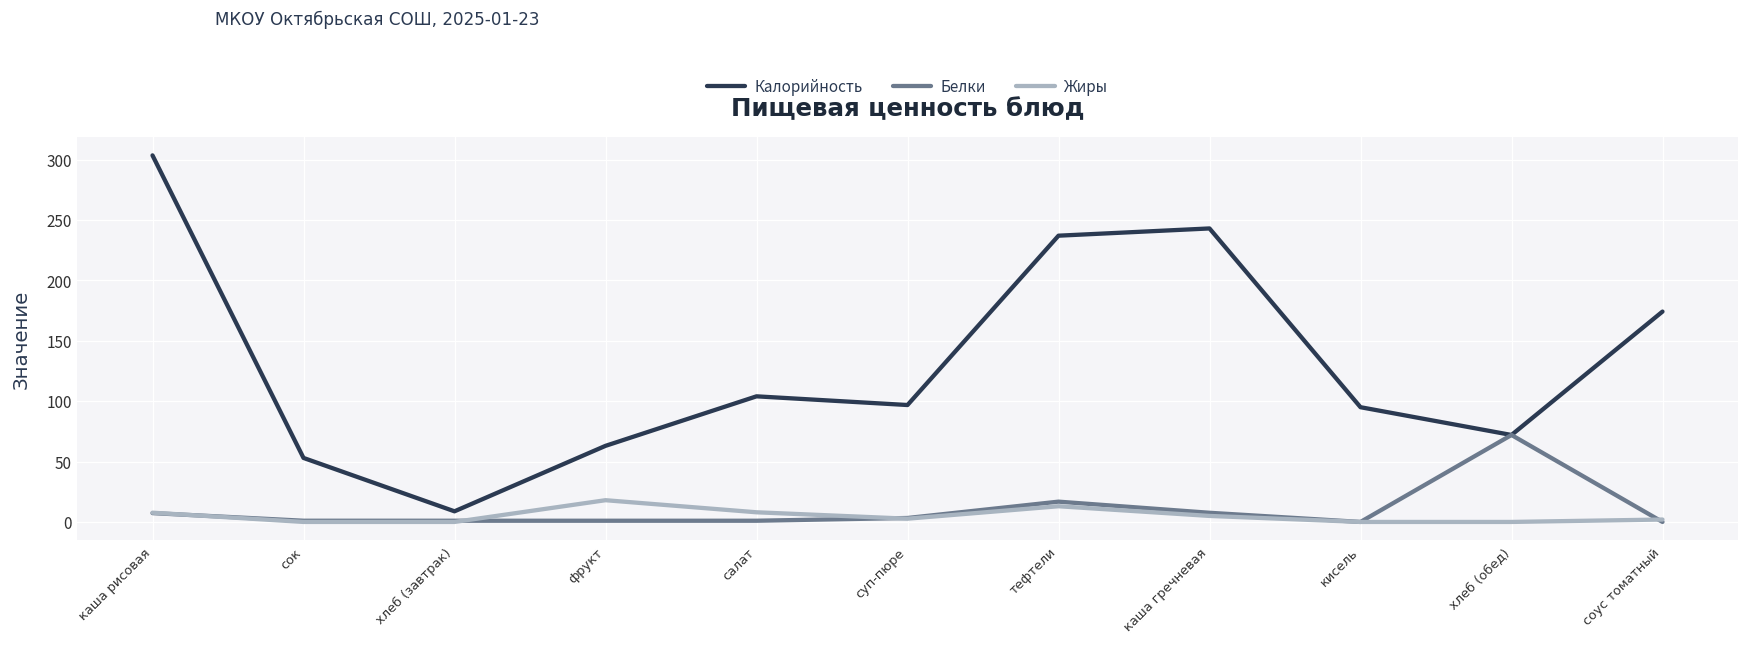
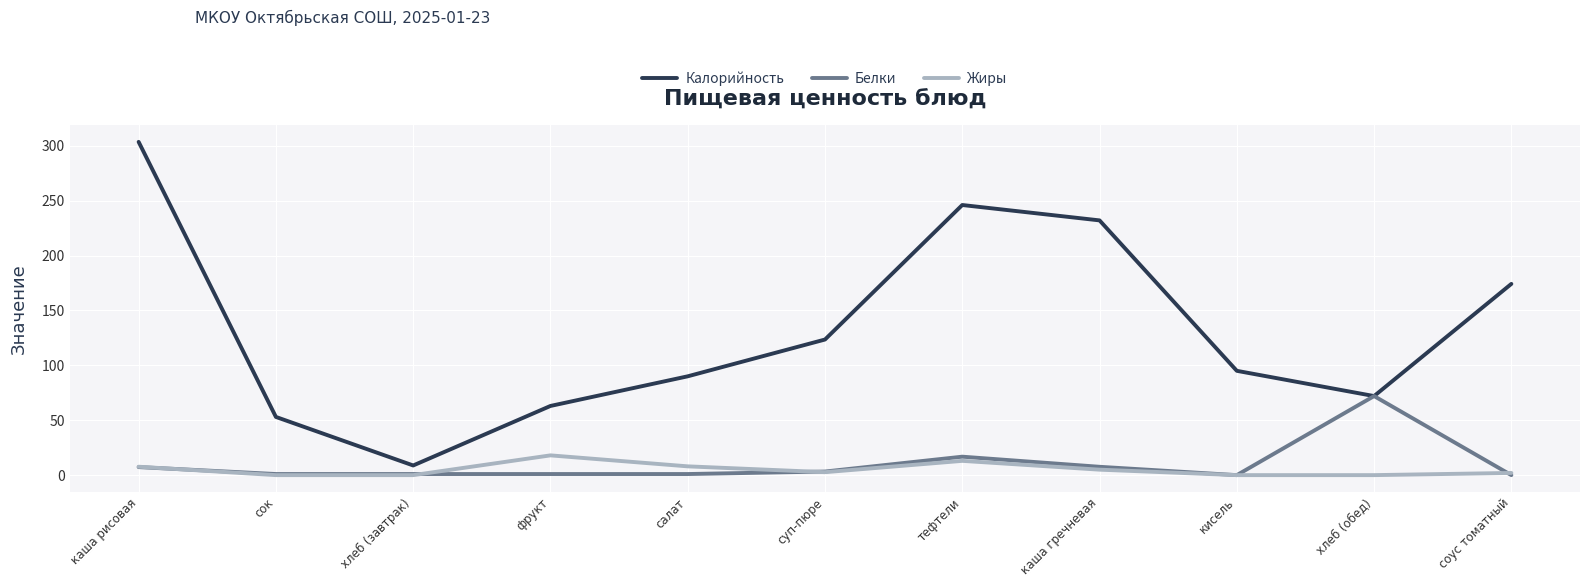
  {
    "Калорийность": {
      "каша рисовая": 304,
      "сок": 53,
      "хлеб (завтрак)": 9,
      "фрукт": 63,
-     "салат": 104,
-     "суп-пюре": 97,
-     "тефтели": 237,
-     "каша гречневая": 243,
+     "салат": 90,
+     "суп-пюре": 124,
+     "тефтели": 246,
+     "каша гречневая": 232,
      "кисель": 95,
      "соус томатный": 174
    },
    "Белки": {
      "фрукт": 1,
      "салат": 1,
      "тефтели": 17,
      "каша гречневая": 8
    },
    "Жиры": {
      "фрукт": 18,
      "салат": 8,
      "тефтели": 13,
      "каша гречневая": 5,
      "хлеб (обед)": 0
    }
  }
